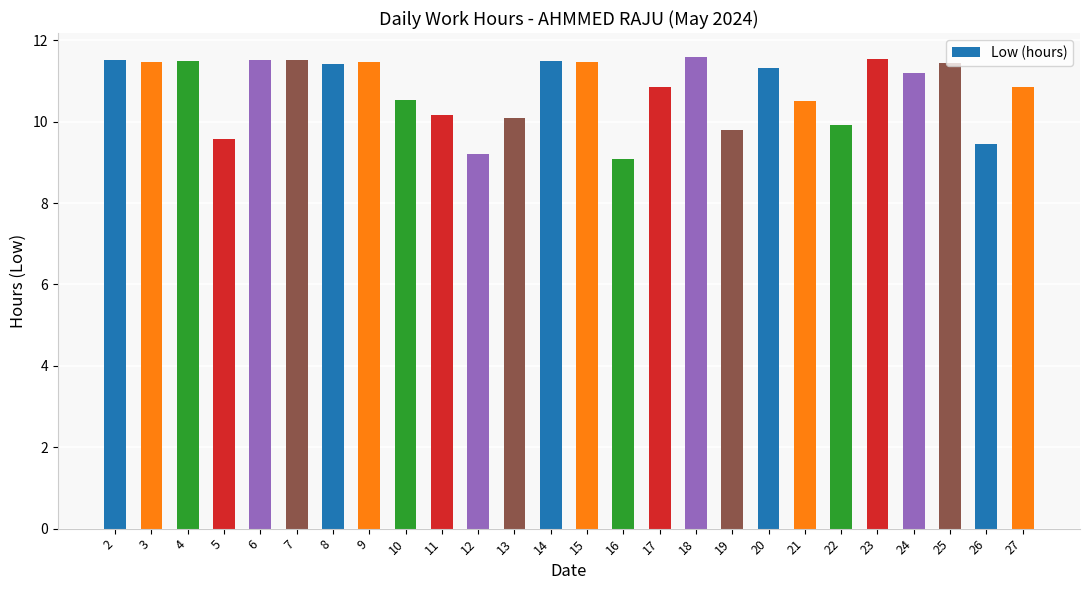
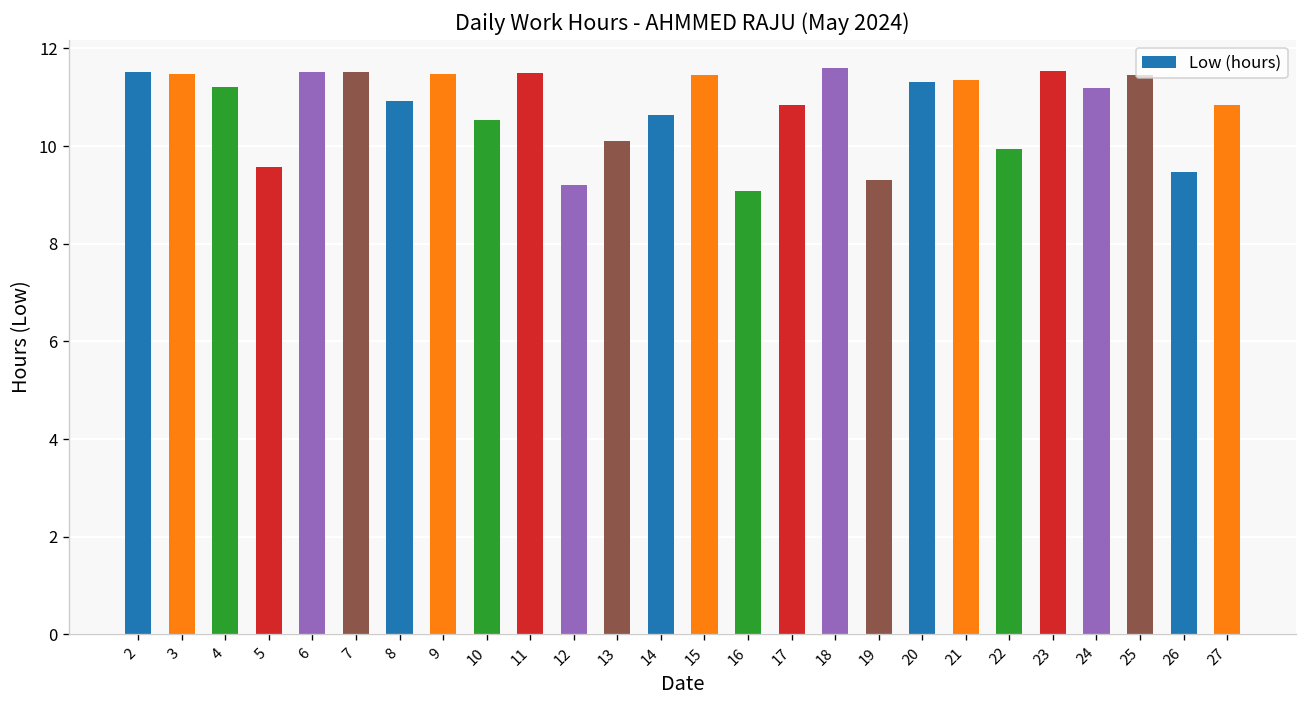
  {
    "2": 11.5,
    "3": 11.5,
-   "4": 11.5,
+   "4": 11.2,
    "5": 9.6,
    "6": 11.5,
    "7": 11.5,
-   "8": 11.4,
+   "8": 10.9,
    "9": 11.5,
    "10": 10.5,
-   "11": 10.2,
+   "11": 11.5,
    "12": 9.2,
    "13": 10.1,
-   "14": 11.5,
+   "14": 10.6,
    "15": 11.5,
    "16": 9.1,
    "17": 10.9,
    "18": 11.6,
-   "19": 9.8,
+   "19": 9.3,
    "20": 11.3,
-   "21": 10.5,
+   "21": 11.4,
    "22": 9.9,
    "23": 11.5,
    "24": 11.2,
    "26": 9.5,
    "27": 10.9
  }
